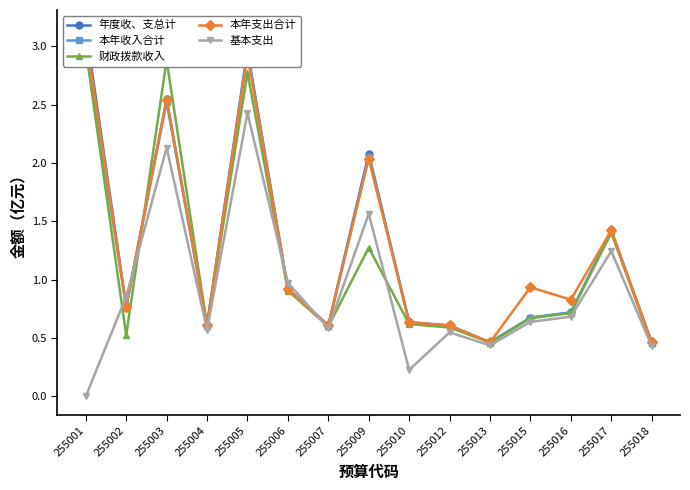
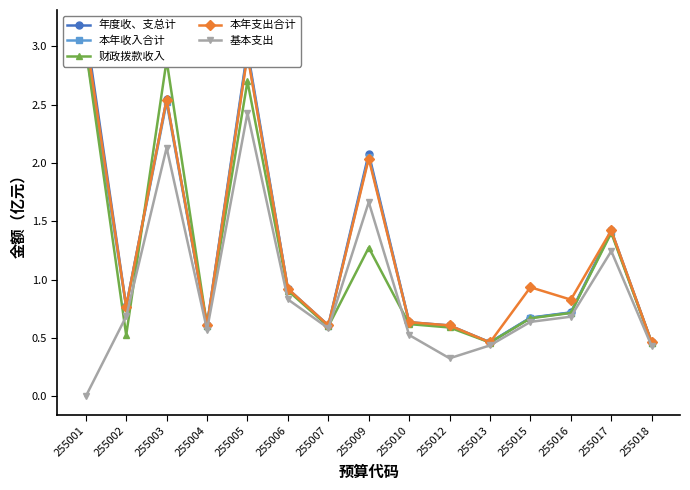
  {
    "财政拨款收入": {
      "255002": 0.52,
-     "255005": 2.77,
+     "255005": 2.70,
      "255009": 1.27
    },
    "本年支出合计": {
      "255015": 0.93,
      "255016": 0.83
    },
    "基本支出": {
      "255001": 0.00,
-     "255002": 0.86,
+     "255002": 0.69,
      "255003": 2.13,
      "255004": 0.57,
      "255005": 2.43,
-     "255006": 0.97,
-     "255009": 1.56,
-     "255010": 0.23,
-     "255012": 0.55,
+     "255006": 0.83,
+     "255009": 1.66,
+     "255010": 0.53,
+     "255012": 0.33,
      "255013": 0.44,
      "255015": 0.64,
      "255016": 0.68,
      "255017": 1.24,
      "255018": 0.43
    }
  }
